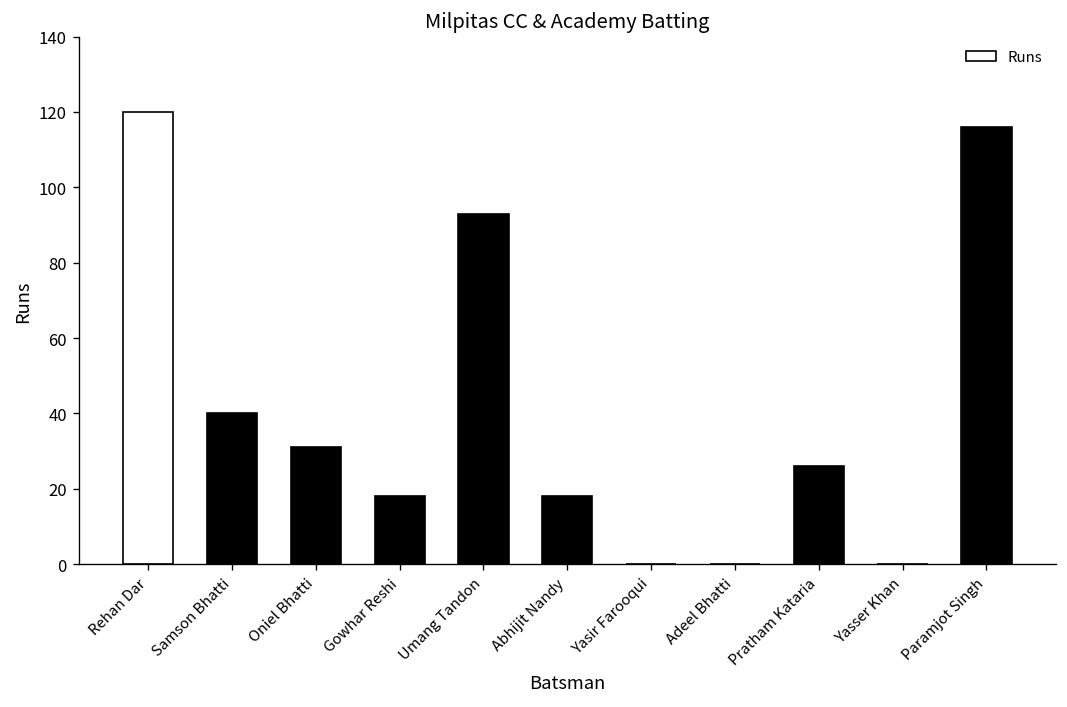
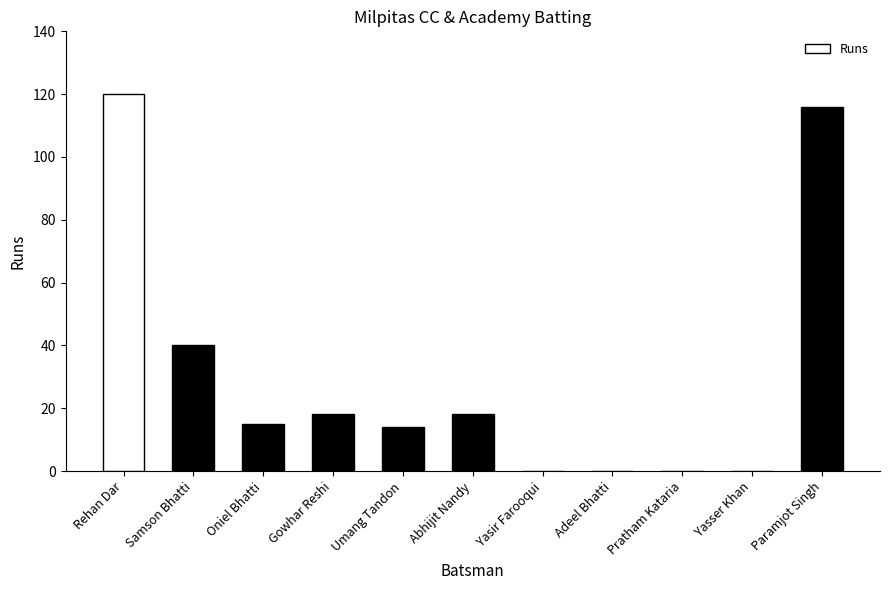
  {
    "Rehan Dar": 120,
    "Samson Bhatti": 40,
-   "Oniel Bhatti": 31,
+   "Oniel Bhatti": 15,
    "Gowhar Reshi": 18,
-   "Umang Tandon": 93,
+   "Umang Tandon": 14,
    "Abhijit Nandy": 18,
    "Yasir Farooqui": 0,
    "Adeel Bhatti": 0,
-   "Pratham Kataria": 26,
+   "Pratham Kataria": 0,
    "Yasser Khan": 0,
    "Paramjot Singh": 116
  }
